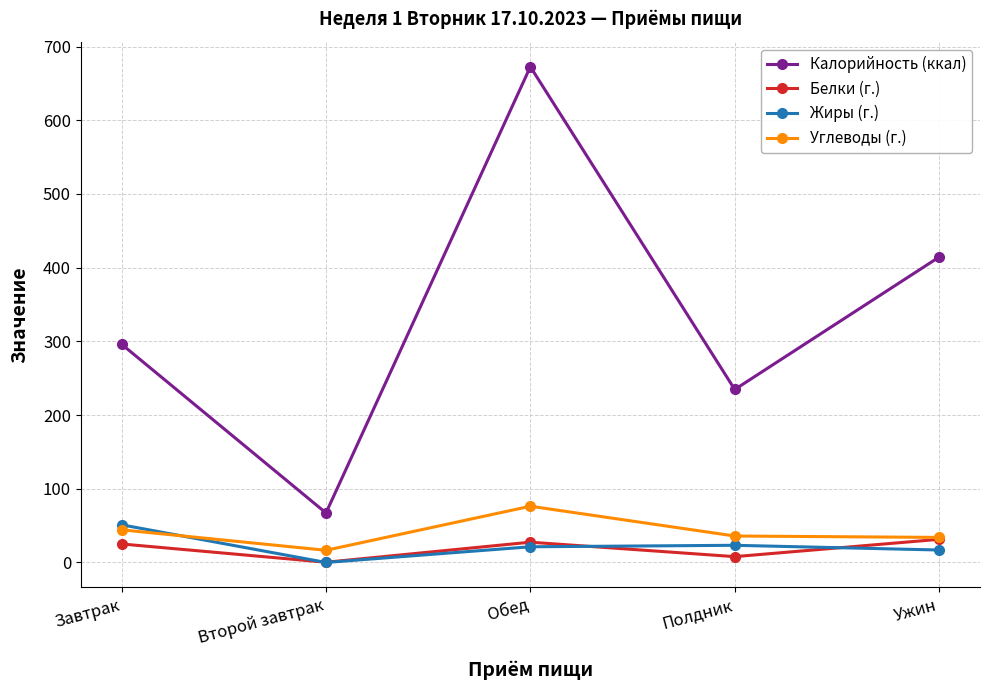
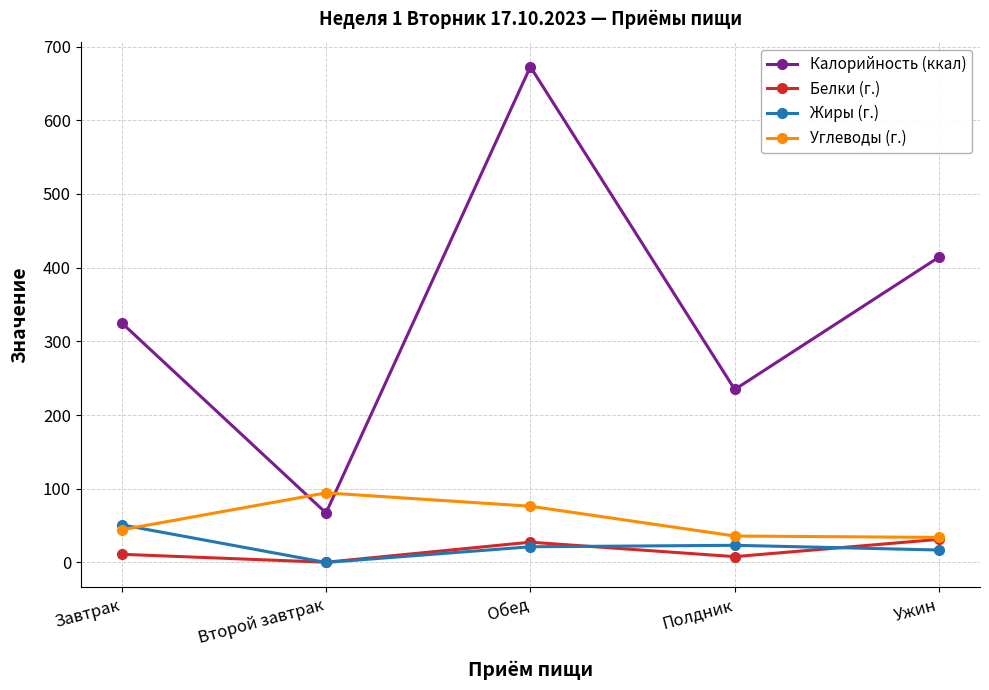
  {
    "Калорийность (ккал)": {
-     "Завтрак": 300,
+     "Завтрак": 330,
      "Второй завтрак": 70,
      "Обед": 670,
      "Полдник": 230,
      "Ужин": 410
    },
    "Белки (г.)": {
-     "Завтрак": 30,
+     "Завтрак": 10,
      "Обед": 30,
      "Полдник": 10
    },
    "Жиры (г.)": {
      "Завтрак": 50,
      "Обед": 20,
      "Полдник": 20,
      "Ужин": 20
    },
    "Углеводы (г.)": {
      "Завтрак": 40,
-     "Второй завтрак": 20,
+     "Второй завтрак": 90,
      "Обед": 80,
      "Полдник": 40
    }
  }
